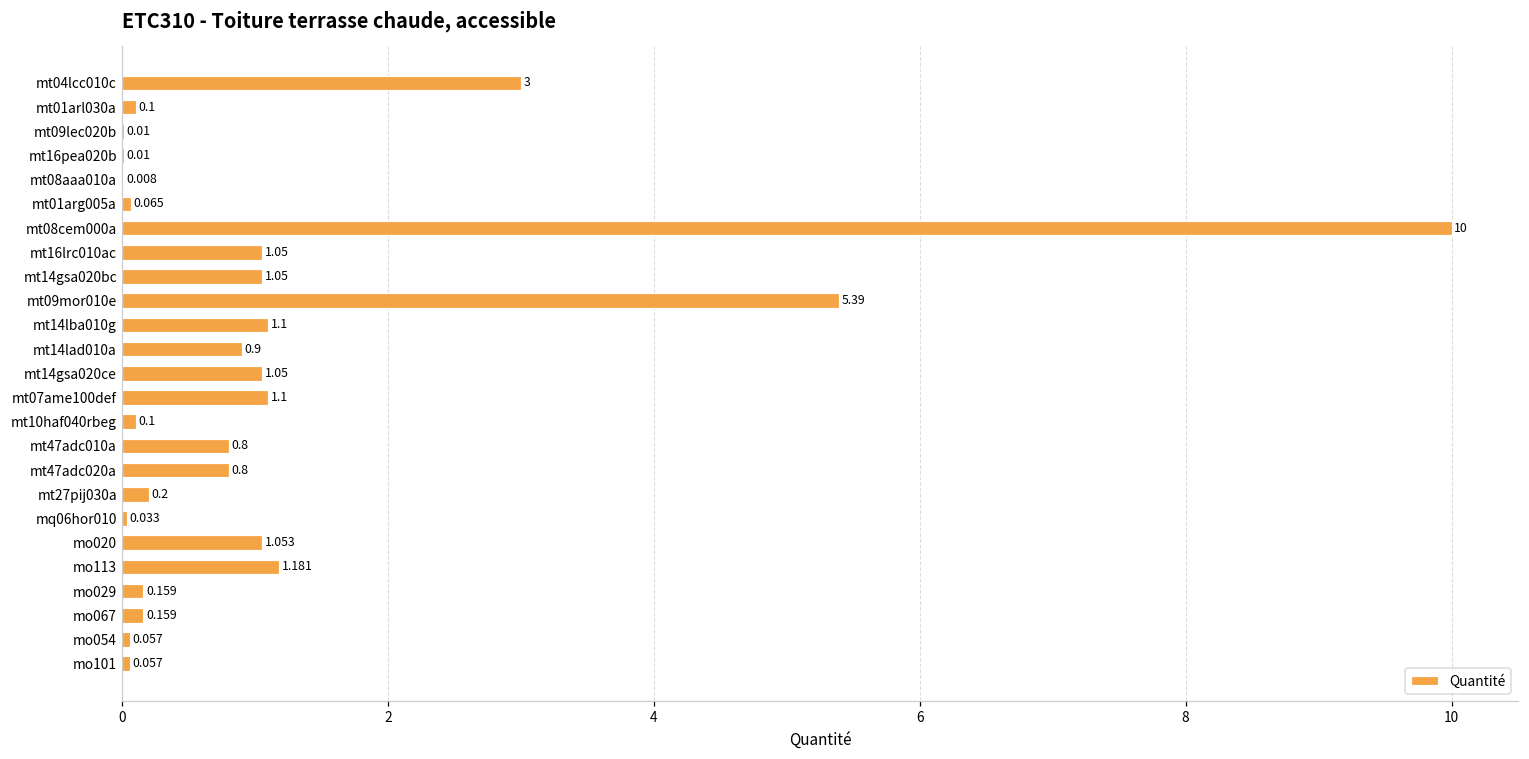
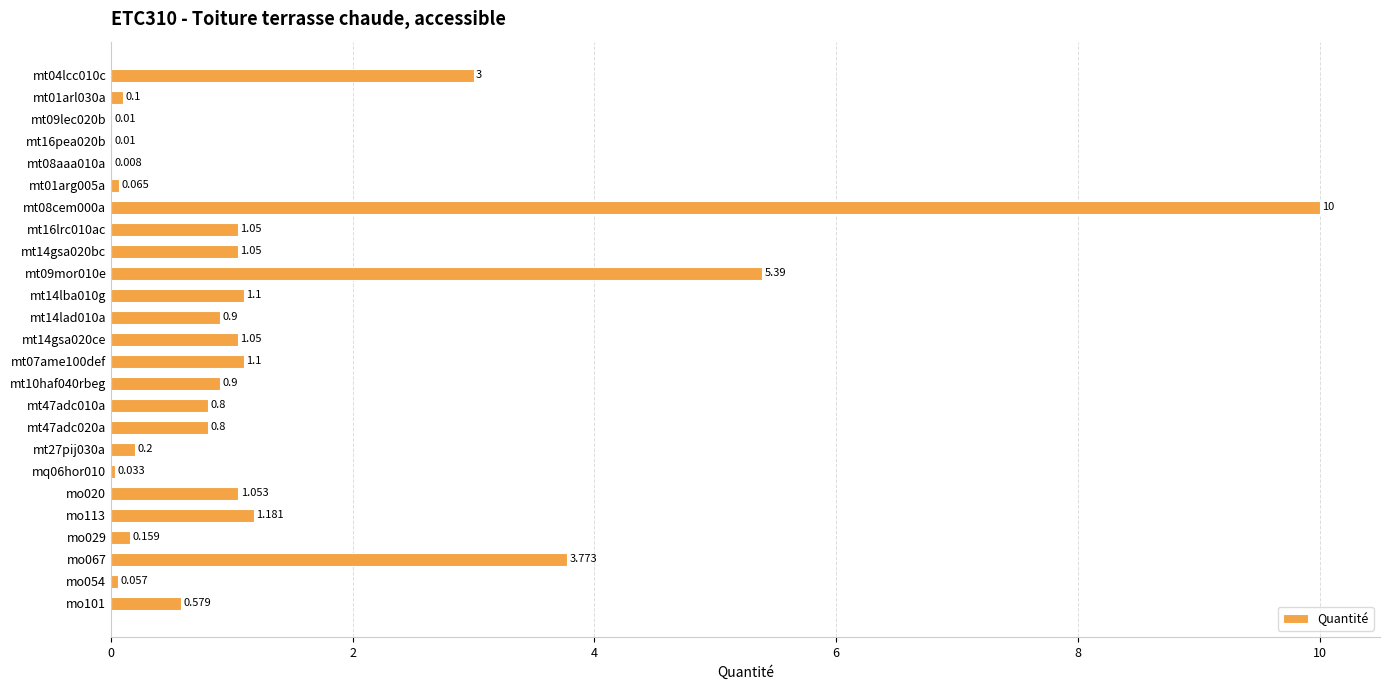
  {
    "mt04lcc010c": 3,
    "mt01arl030a": 0.1,
    "mt09lec020b": 0.01,
    "mt16pea020b": 0.01,
    "mt08aaa010a": 0.008,
    "mt01arg005a": 0.065,
    "mt08cem000a": 10,
    "mt16lrc010ac": 1.05,
    "mt14gsa020bc": 1.05,
    "mt09mor010e": 5.39,
    "mt14lba010g": 1.1,
    "mt14lad010a": 0.9,
    "mt14gsa020ce": 1.05,
    "mt07ame100def": 1.1,
-   "mt10haf040rbeg": 0.1,
+   "mt10haf040rbeg": 0.9,
    "mt47adc010a": 0.8,
    "mt47adc020a": 0.8,
    "mt27pij030a": 0.2,
    "mq06hor010": 0.033,
    "mo020": 1.053,
    "mo113": 1.181,
    "mo029": 0.159,
-   "mo067": 0.159,
+   "mo067": 3.773,
    "mo054": 0.057,
-   "mo101": 0.057
+   "mo101": 0.579
  }
